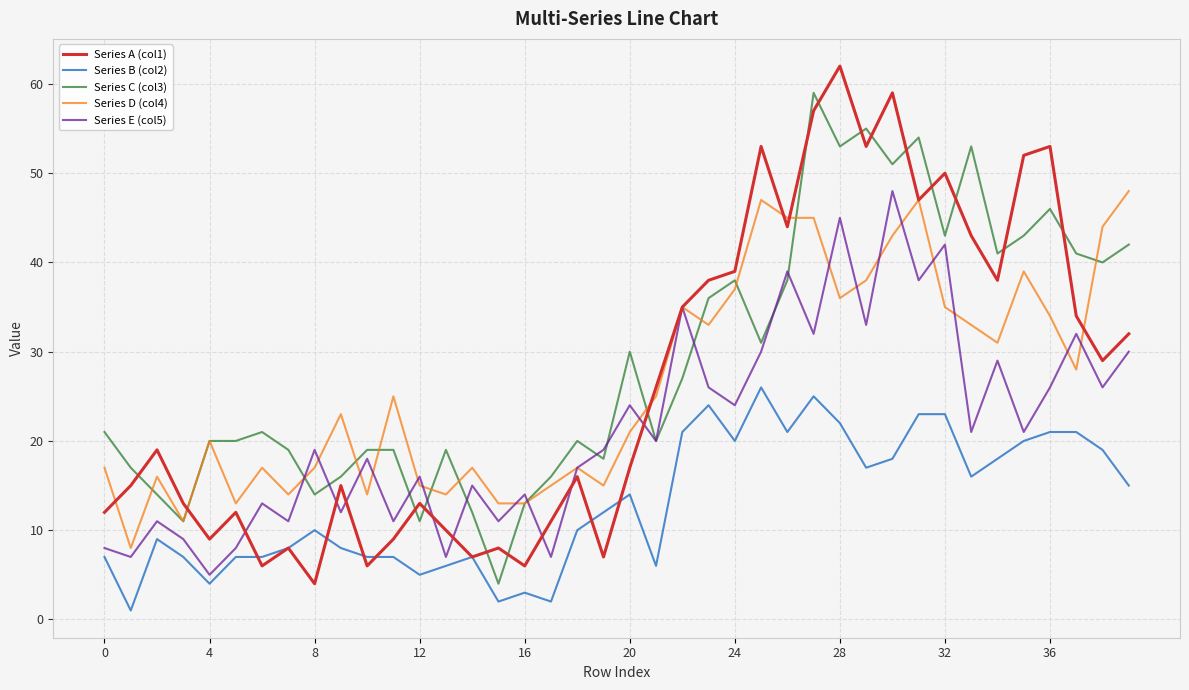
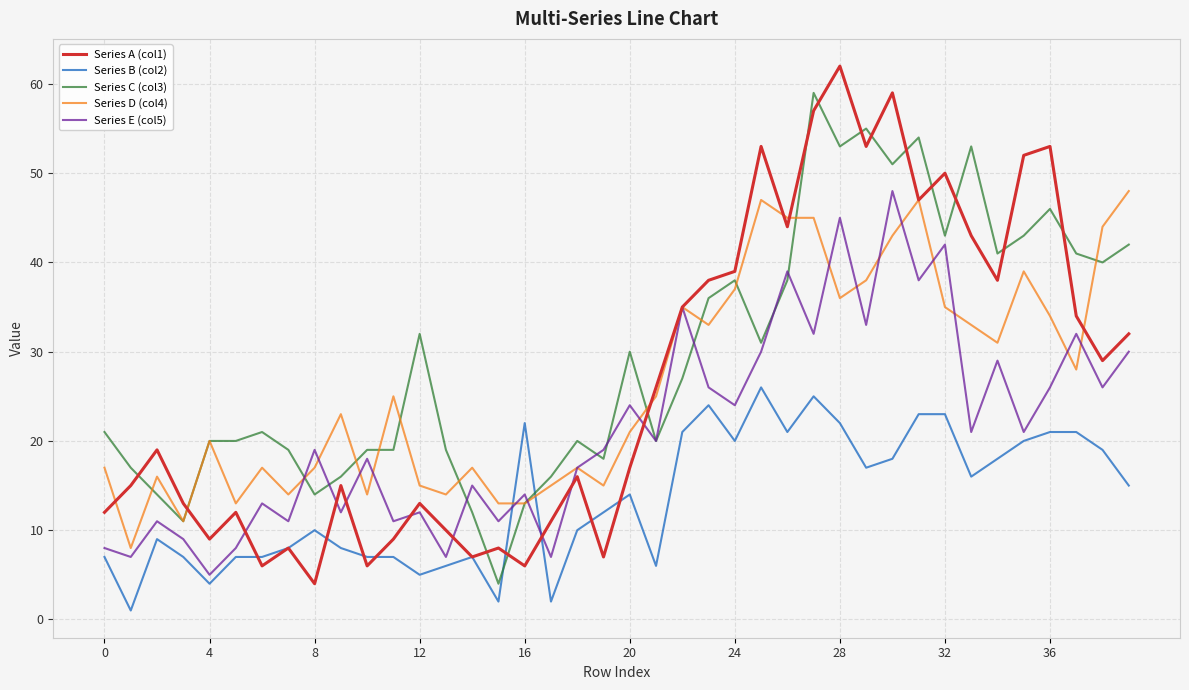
  {
    "Series A (col1)": {
      "0": 12,
      "4": 9,
      "8": 4,
      "12": 13,
      "16": 6,
      "20": 17,
      "24": 39,
      "28": 62,
      "32": 50,
      "36": 53
    },
    "Series B (col2)": {
      "0": 7,
      "4": 4,
      "8": 10,
      "12": 5,
-     "16": 3,
+     "16": 22,
      "20": 14,
      "24": 20,
      "28": 22,
      "32": 23,
      "36": 21
    },
    "Series C (col3)": {
      "0": 21,
      "8": 14,
-     "12": 11,
+     "12": 32,
      "20": 30,
      "24": 38,
      "28": 53,
      "32": 43,
      "36": 46
    },
    "Series D (col4)": {
      "0": 17,
      "8": 17,
      "12": 15,
      "20": 21,
      "24": 37,
      "28": 36,
      "32": 35,
      "36": 34
    },
    "Series E (col5)": {
      "0": 8,
      "4": 5,
      "8": 19,
-     "12": 16,
+     "12": 12,
      "16": 14,
      "20": 24,
      "24": 24,
      "28": 45,
      "32": 42,
      "36": 26
    }
  }
